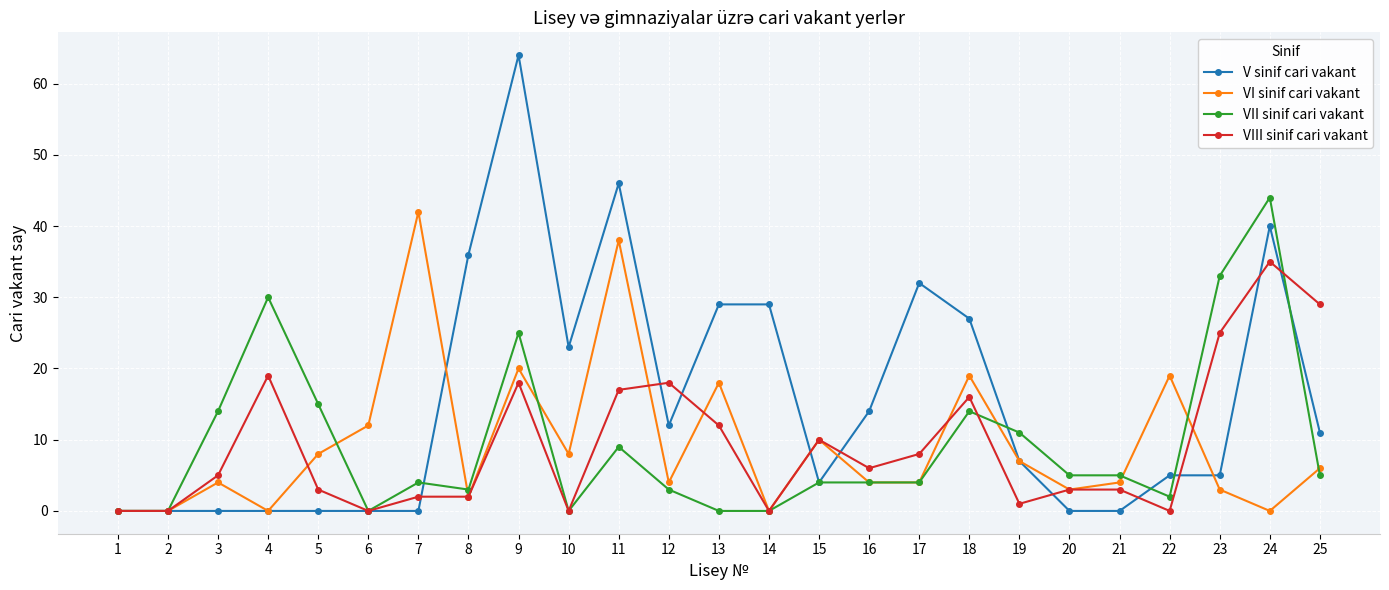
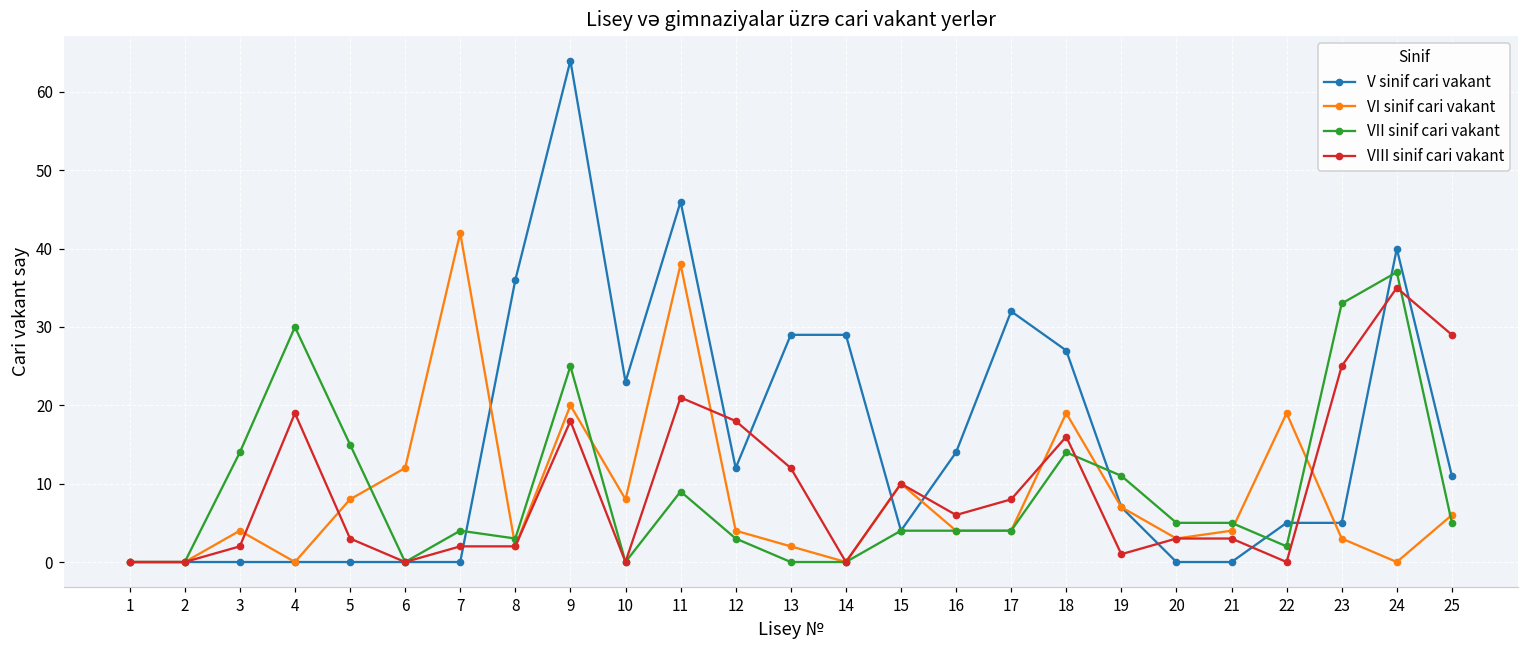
  {
    "V sinif cari vakant": {
      "3": 0,
      "5": 0,
      "7": 0,
      "8": 36,
      "9": 64,
      "10": 23,
      "11": 46,
      "12": 12,
      "13": 29,
      "14": 29,
      "16": 14,
      "17": 32,
      "18": 27,
      "20": 0,
      "21": 0,
      "22": 5,
      "23": 5,
      "24": 40,
      "25": 11
    },
    "VI sinif cari vakant": {
      "3": 4,
      "5": 8,
      "6": 12,
      "7": 42,
      "9": 20,
      "10": 8,
      "11": 38,
      "12": 4,
-     "13": 18,
+     "13": 2,
      "18": 19,
      "21": 4,
      "22": 19,
      "23": 3,
      "24": 0,
      "25": 6
    },
    "VII sinif cari vakant": {
      "3": 14,
      "4": 30,
      "5": 15,
      "7": 4,
      "8": 3,
      "9": 25,
      "11": 9,
      "12": 3,
      "13": 0,
      "18": 14,
      "19": 11,
      "20": 5,
      "21": 5,
      "22": 2,
      "23": 33,
-     "24": 44,
+     "24": 37,
      "25": 5
    },
    "VIII sinif cari vakant": {
-     "3": 5,
+     "3": 2,
      "4": 19,
      "5": 3,
      "7": 2,
      "9": 18,
-     "11": 17,
+     "11": 21,
      "12": 18,
      "13": 12,
      "16": 6,
      "17": 8,
      "18": 16,
      "19": 1,
      "21": 3,
      "22": 0,
      "23": 25,
      "24": 35,
      "25": 29
    }
  }
